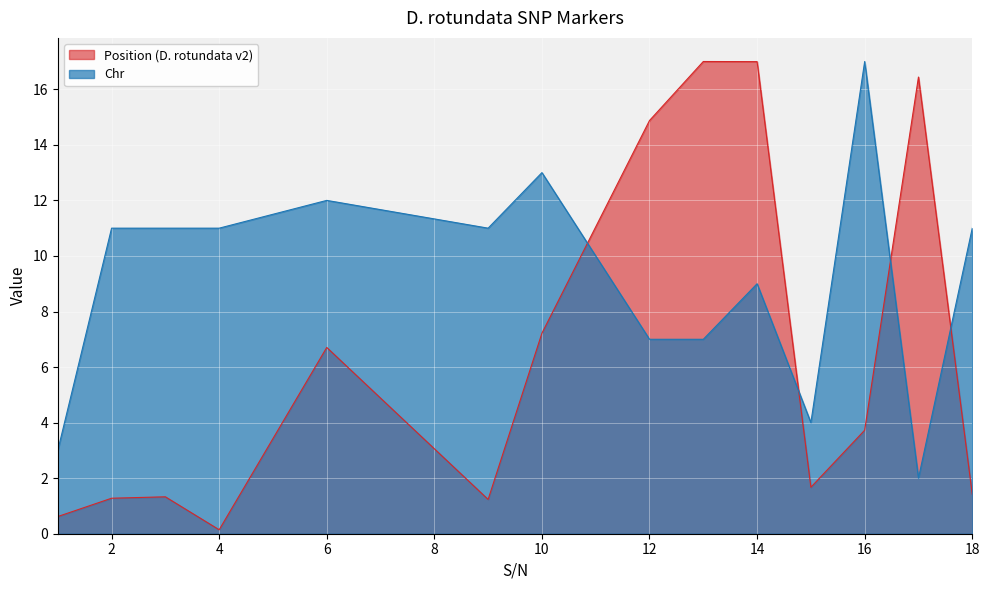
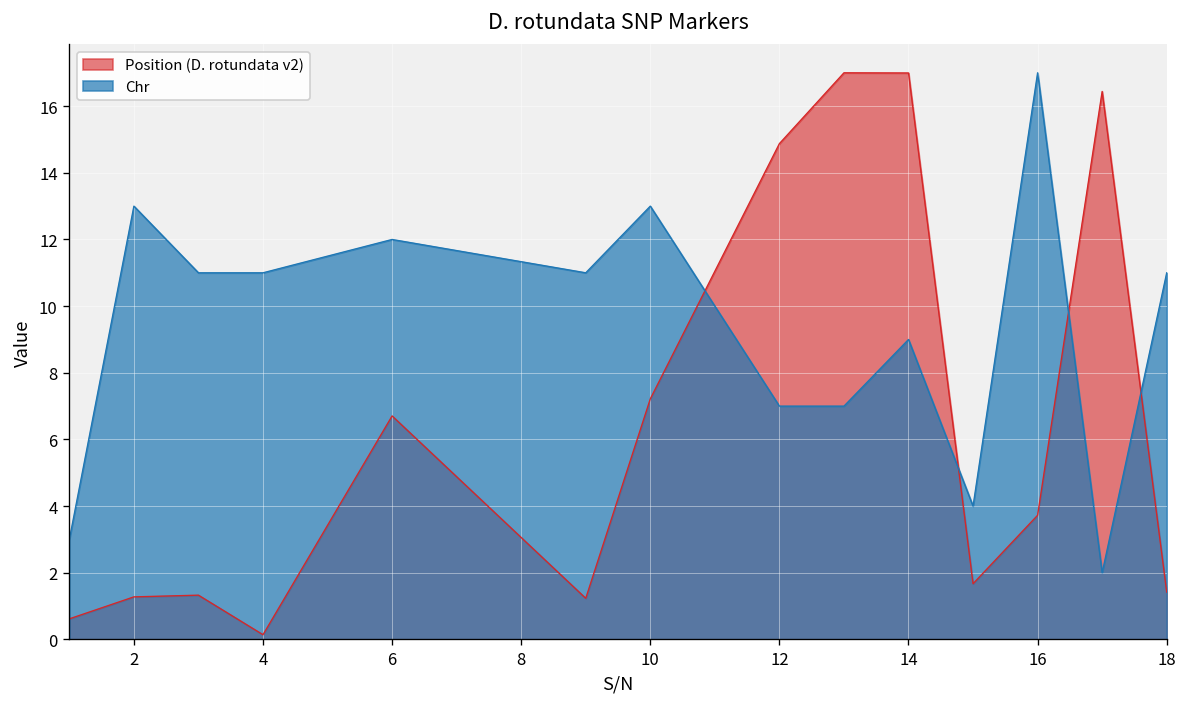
  {
    "Position (D. rotundata v2)": {
      "2": 1.3,
      "4": 0.1,
      "6": 6.7,
      "10": 7.2,
      "12": 14.9,
      "14": 17,
      "16": 3.7,
      "18": 1.4
    },
    "Chr": {
-     "2": 11,
+     "2": 13,
      "4": 11,
      "6": 12,
      "10": 13,
      "12": 7,
      "14": 9,
      "16": 17,
      "18": 11
    }
  }
